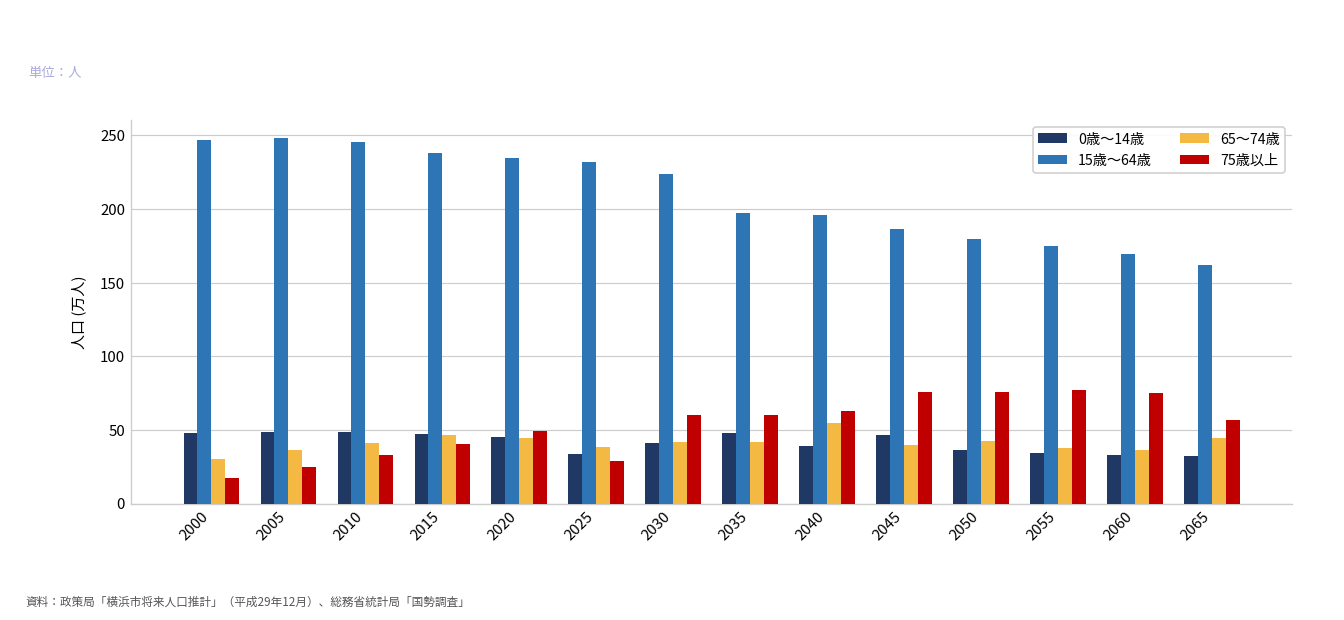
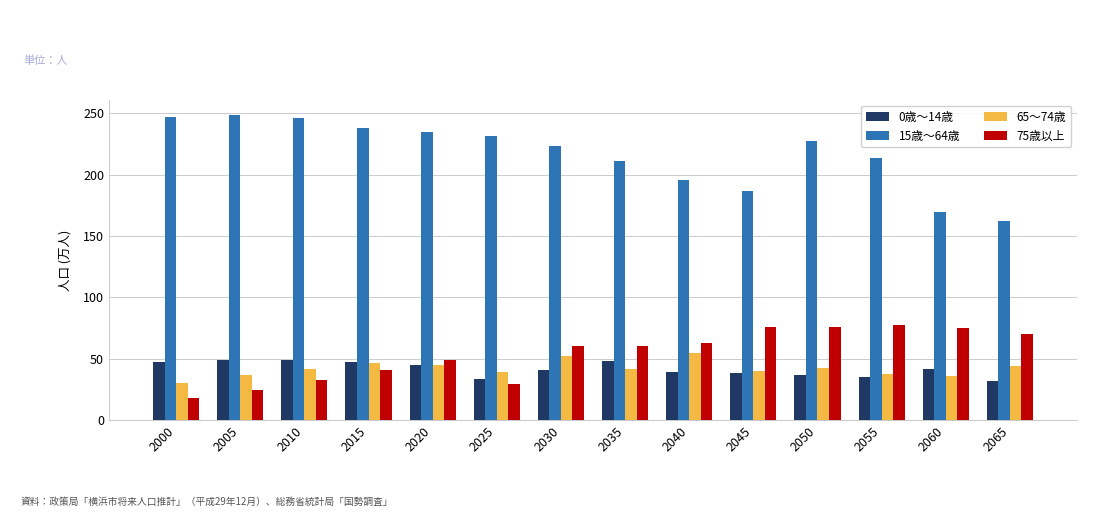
  {
    "0歳～14歳": {
      "2000": 48,
      "2005": 49,
      "2010": 49,
      "2015": 47,
      "2020": 45,
      "2025": 34,
      "2030": 41,
      "2035": 48,
      "2040": 39,
-     "2045": 47,
+     "2045": 38,
      "2050": 36,
      "2055": 35,
-     "2060": 33,
+     "2060": 42,
      "2065": 32
    },
    "15歳～64歳": {
      "2000": 247,
      "2005": 248,
      "2010": 246,
      "2015": 238,
      "2020": 235,
      "2025": 232,
      "2030": 224,
-     "2035": 197,
+     "2035": 211,
      "2040": 196,
      "2045": 186,
-     "2050": 180,
-     "2055": 175,
+     "2050": 228,
+     "2055": 214,
      "2060": 169,
      "2065": 162
    },
    "65～74歳": {
      "2000": 30,
      "2005": 36,
      "2010": 41,
      "2015": 47,
      "2020": 44,
      "2025": 39,
-     "2030": 42,
+     "2030": 52,
      "2035": 41,
      "2040": 54,
      "2045": 40,
      "2050": 43,
      "2055": 38,
      "2060": 36,
      "2065": 44
    },
    "75歳以上": {
      "2000": 18,
      "2005": 25,
      "2010": 33,
      "2015": 40,
      "2020": 49,
      "2025": 29,
      "2030": 60,
      "2035": 60,
      "2040": 63,
      "2045": 76,
      "2050": 76,
      "2055": 77,
      "2060": 75,
-     "2065": 57
+     "2065": 70
    }
  }
